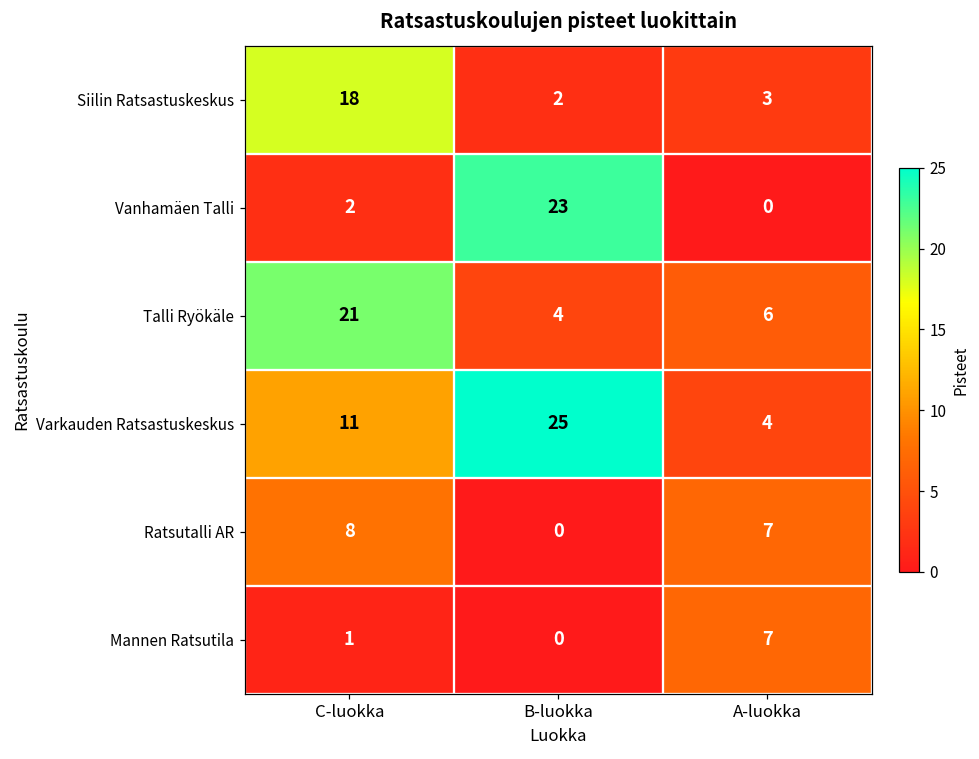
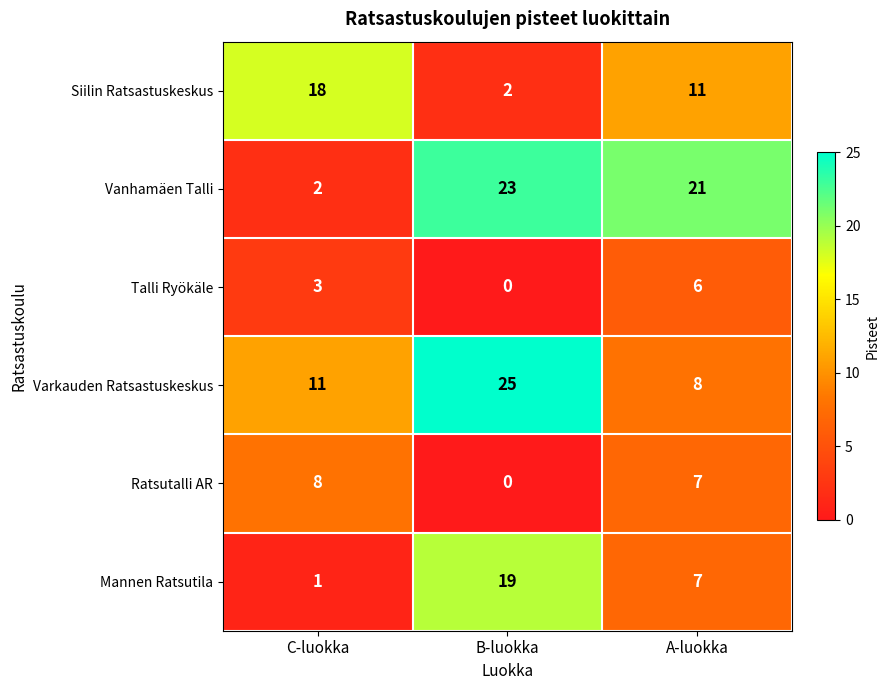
  {
    "Siilin Ratsastuskeskus": {
      "C-luokka": 18,
      "B-luokka": 2,
-     "A-luokka": 3
+     "A-luokka": 11
    },
    "Vanhamäen Talli": {
      "C-luokka": 2,
      "B-luokka": 23,
-     "A-luokka": 0
+     "A-luokka": 21
    },
    "Talli Ryökäle": {
-     "C-luokka": 21,
-     "B-luokka": 4,
+     "C-luokka": 3,
+     "B-luokka": 0,
      "A-luokka": 6
    },
    "Varkauden Ratsastuskeskus": {
      "C-luokka": 11,
      "B-luokka": 25,
-     "A-luokka": 4
+     "A-luokka": 8
    },
    "Ratsutalli AR": {
      "C-luokka": 8,
      "B-luokka": 0,
      "A-luokka": 7
    },
    "Mannen Ratsutila": {
      "C-luokka": 1,
-     "B-luokka": 0,
+     "B-luokka": 19,
      "A-luokka": 7
    }
  }
